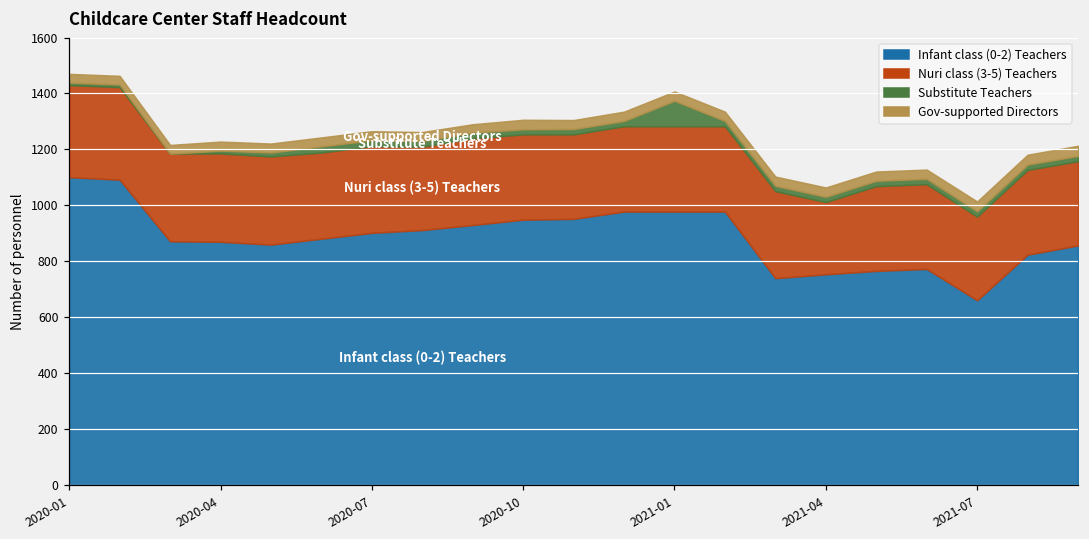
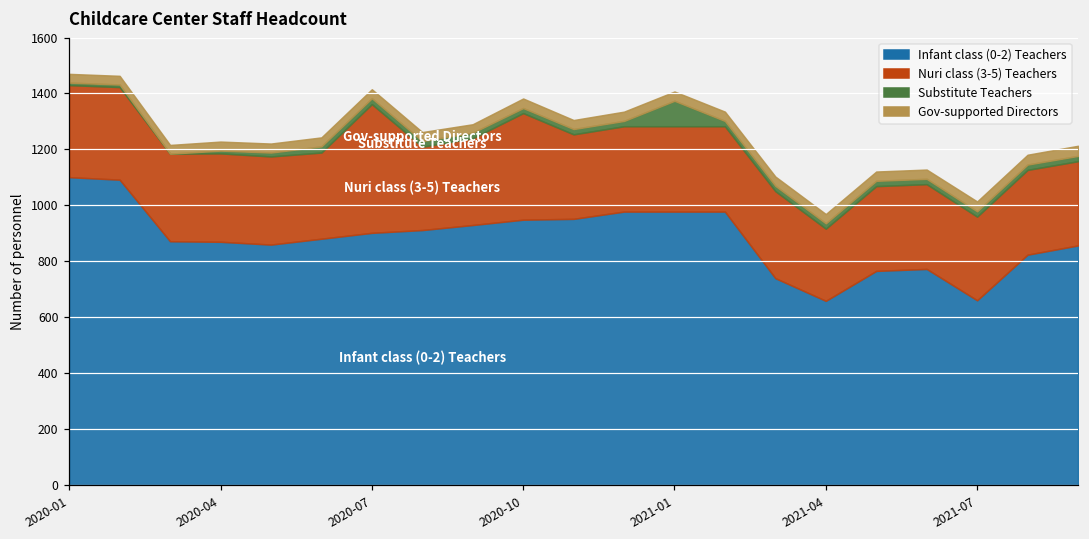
  {
    "Infant class (0-2) Teachers": {
      "2020-01": 1100,
      "2020-04": 870,
      "2020-07": 900,
      "2020-10": 950,
      "2021-01": 980,
-     "2021-04": 750,
+     "2021-04": 660,
      "2021-07": 660
    },
    "Nuri class (3-5) Teachers": {
-     "2020-07": 310,
-     "2020-10": 310,
+     "2020-07": 460,
+     "2020-10": 380,
      "2021-01": 310,
      "2021-04": 260,
      "2021-07": 300
    },
    "Substitute Teachers": {
      "2020-07": 20,
      "2020-10": 20,
      "2021-01": 90,
      "2021-04": 20,
      "2021-07": 20
    },
    "Gov-supported Directors": {
      "2020-01": 30,
      "2020-04": 30,
      "2020-07": 30,
      "2020-10": 30,
      "2021-01": 30,
      "2021-04": 30,
      "2021-07": 40
    }
  }
